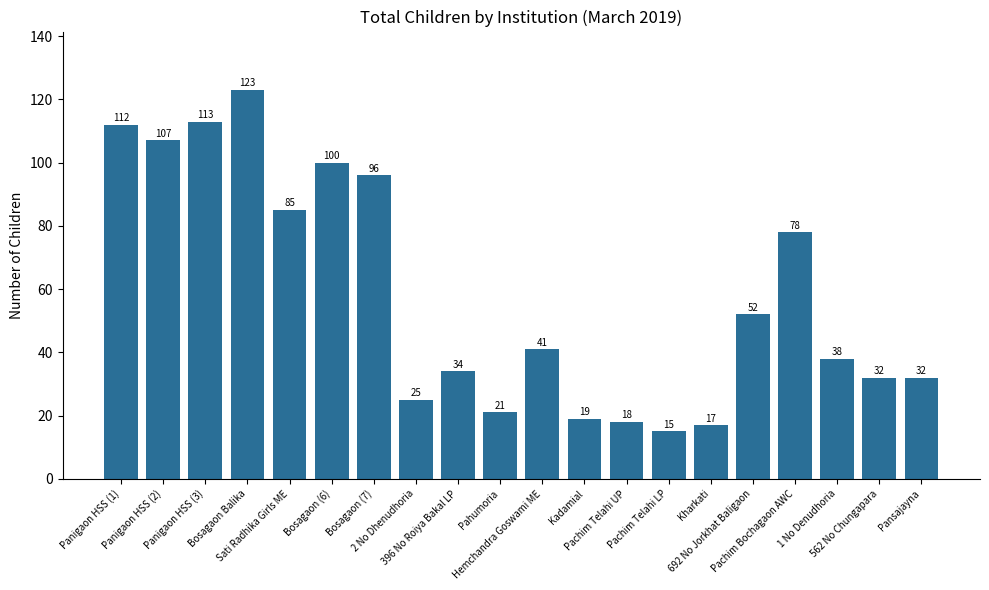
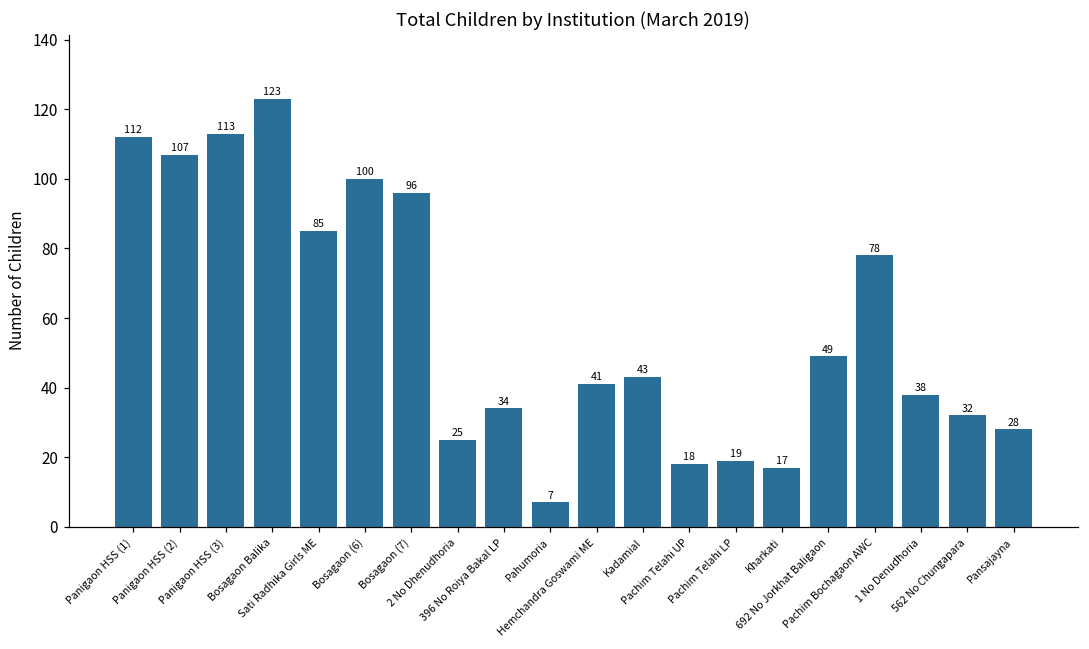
  {
    "Panigaon HSS (1)": 112,
    "Panigaon HSS (2)": 107,
    "Panigaon HSS (3)": 113,
    "Bosagaon Balika": 123,
    "Sati Radhika Girls ME": 85,
    "Bosagaon (6)": 100,
    "Bosagaon (7)": 96,
    "2 No Dhenudhoria": 25,
    "396 No Roiya Bakal LP": 34,
-   "Pahumoria": 21,
+   "Pahumoria": 7,
    "Hemchandra Goswami ME": 41,
-   "Kadamial": 19,
+   "Kadamial": 43,
    "Pachim Telahi UP": 18,
-   "Pachim Telahi LP": 15,
+   "Pachim Telahi LP": 19,
    "Kharkati": 17,
-   "692 No Jorkhat Baligaon": 52,
+   "692 No Jorkhat Baligaon": 49,
    "Pachim Bochagaon AWC": 78,
    "1 No Denudhoria": 38,
    "562 No Chungapara": 32,
-   "Pansajayna": 32
+   "Pansajayna": 28
  }
